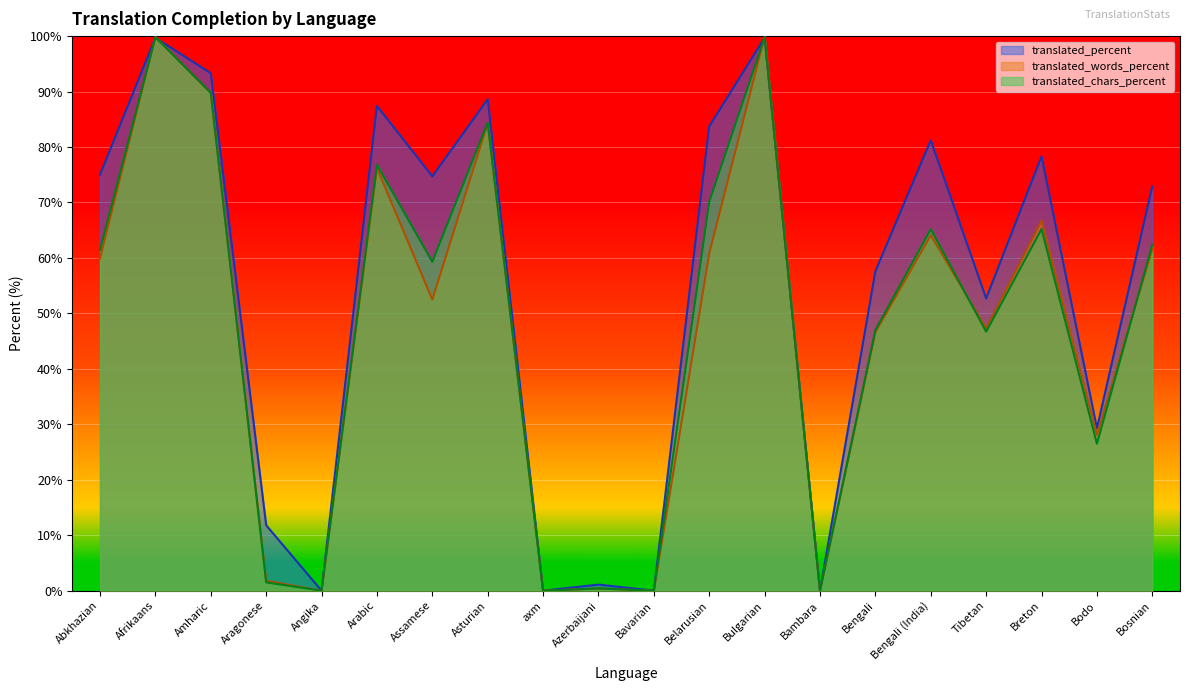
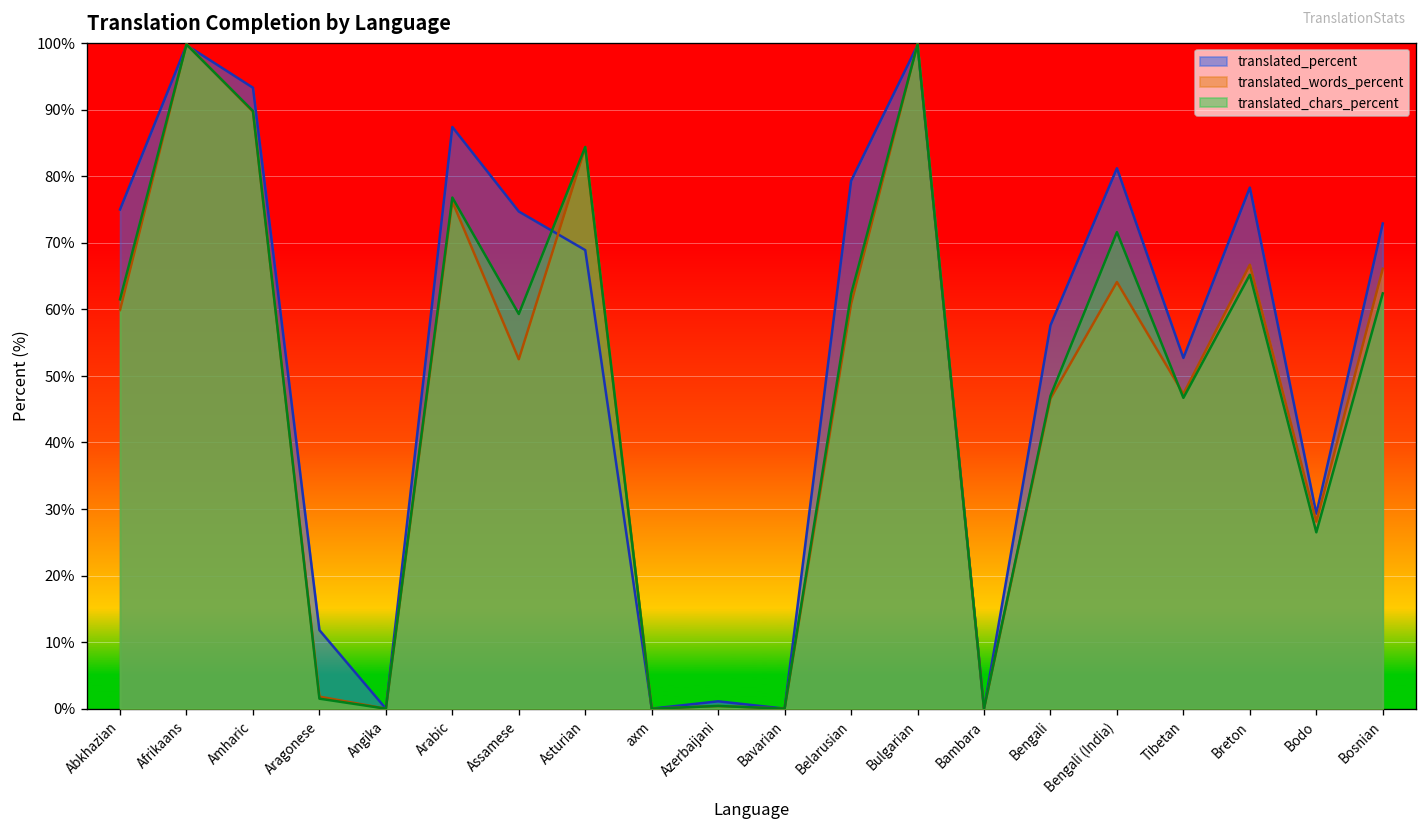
  {
    "translated_percent": {
      "Abkhazian": "75%",
      "Amharic": "93%",
      "Aragonese": "12%",
      "Arabic": "87%",
      "Assamese": "75%",
-     "Asturian": "89%",
+     "Asturian": "69%",
      "Azerbaijani": "1%",
-     "Belarusian": "84%",
+     "Belarusian": "79%",
      "Bengali": "58%",
      "Bengali (India)": "81%",
      "Tibetan": "53%",
      "Breton": "78%",
      "Bodo": "29%",
      "Bosnian": "73%"
    },
    "translated_words_percent": {
      "Abkhazian": "60%",
      "Arabic": "76%",
      "Assamese": "53%",
      "Belarusian": "61%",
      "Bengali (India)": "64%",
      "Tibetan": "47%",
      "Breton": "67%",
      "Bodo": "28%",
-     "Bosnian": "62%"
+     "Bosnian": "66%"
    },
    "translated_chars_percent": {
      "Abkhazian": "62%",
      "Arabic": "77%",
      "Assamese": "59%",
-     "Belarusian": "70%",
-     "Bengali (India)": "65%",
+     "Belarusian": "62%",
+     "Bengali (India)": "72%",
      "Tibetan": "47%",
      "Breton": "65%",
      "Bodo": "27%",
      "Bosnian": "62%"
    }
  }
